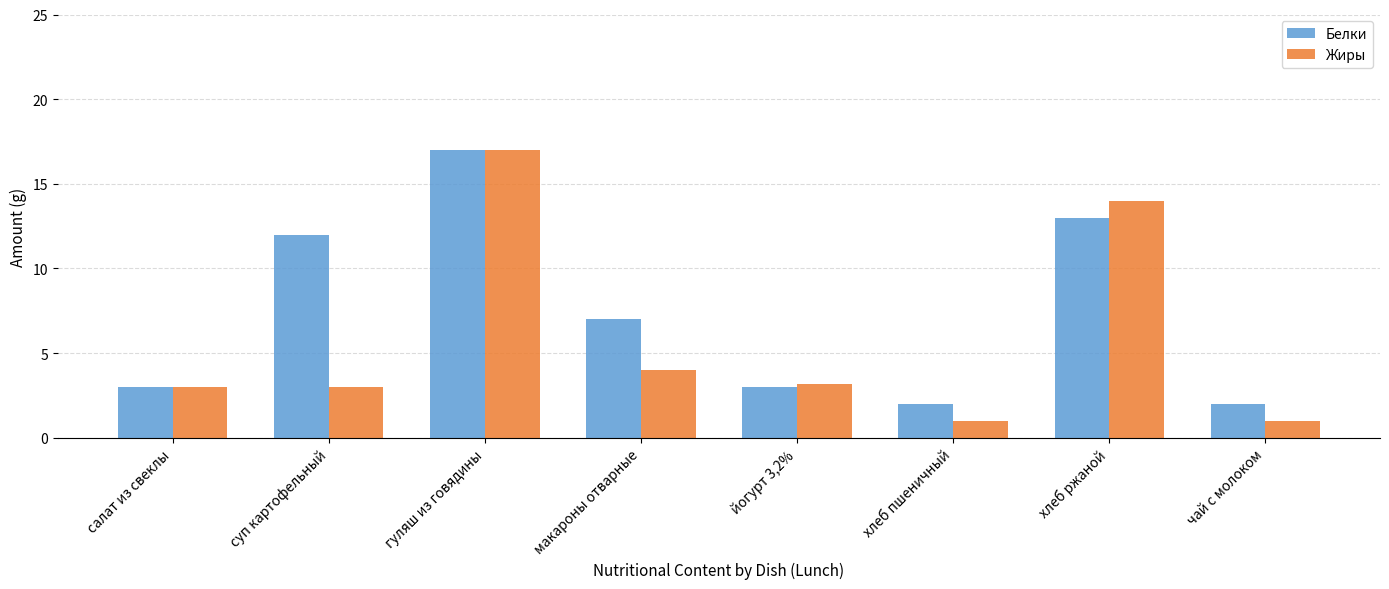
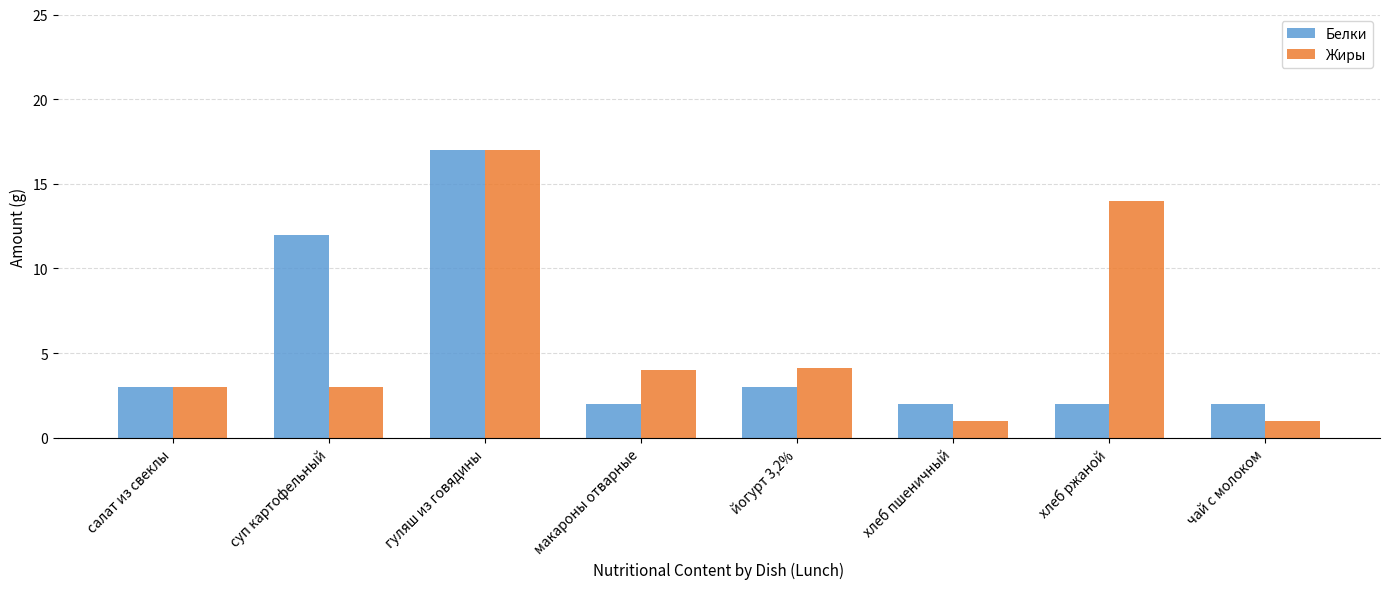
  {
    "Белки": {
      "салат из свеклы": 3,
      "суп картофельный": 12,
      "гуляш из говядины": 17,
-     "макароны отварные": 7,
+     "макароны отварные": 2,
      "йогурт 3,2%": 3,
      "хлеб пшеничный": 2,
-     "хлеб ржаной": 13,
+     "хлеб ржаной": 2,
      "чай с молоком": 2
    },
    "Жиры": {
      "салат из свеклы": 3.0,
      "суп картофельный": 3.0,
      "гуляш из говядины": 17.0,
      "макароны отварные": 4.0,
-     "йогурт 3,2%": 3.2,
+     "йогурт 3,2%": 4.1,
      "хлеб пшеничный": 1.0,
      "хлеб ржаной": 14.0,
      "чай с молоком": 1.0
    }
  }
